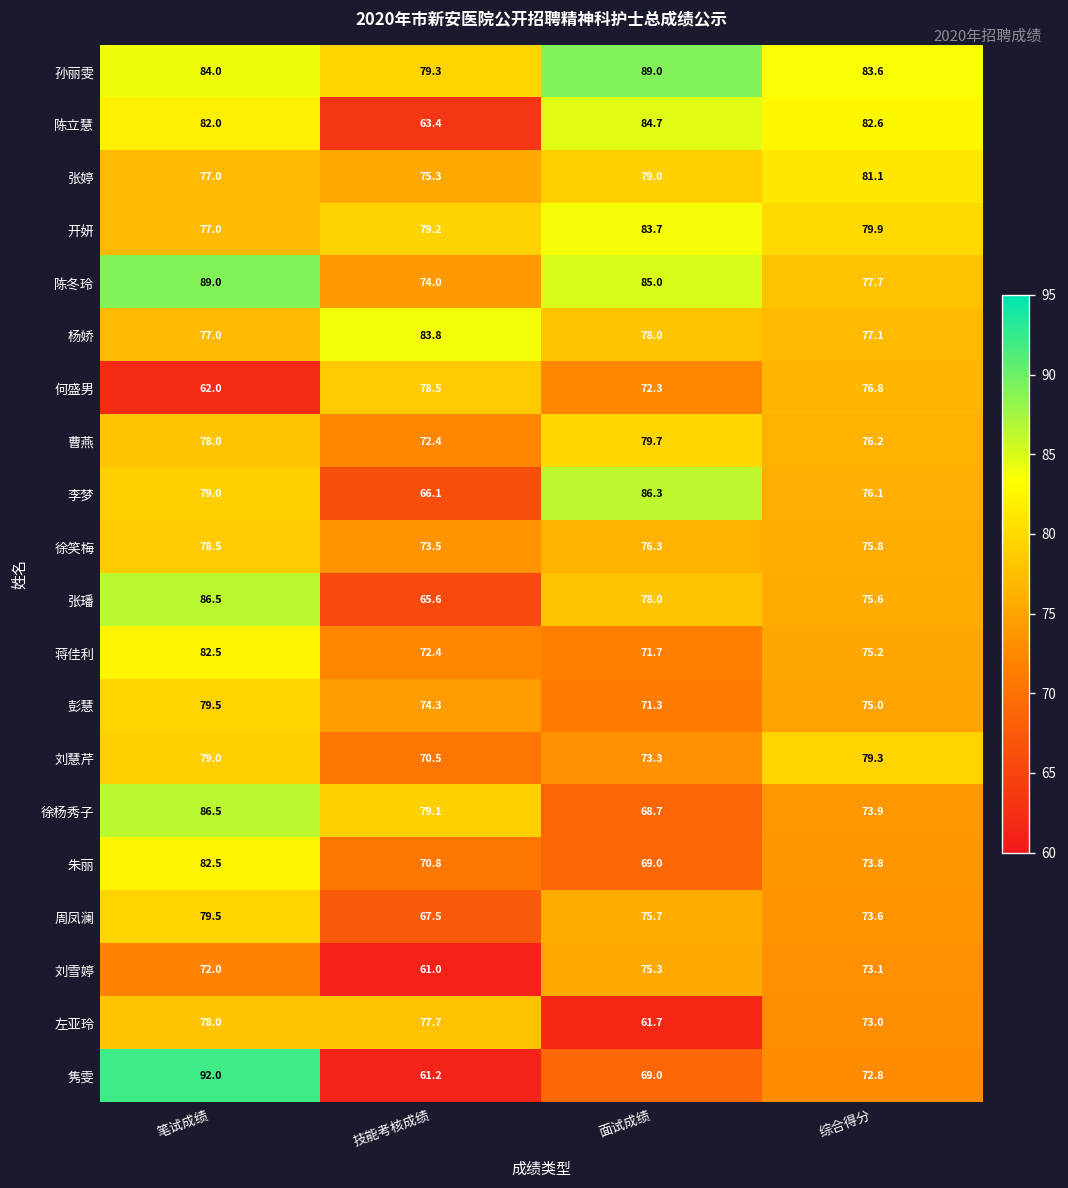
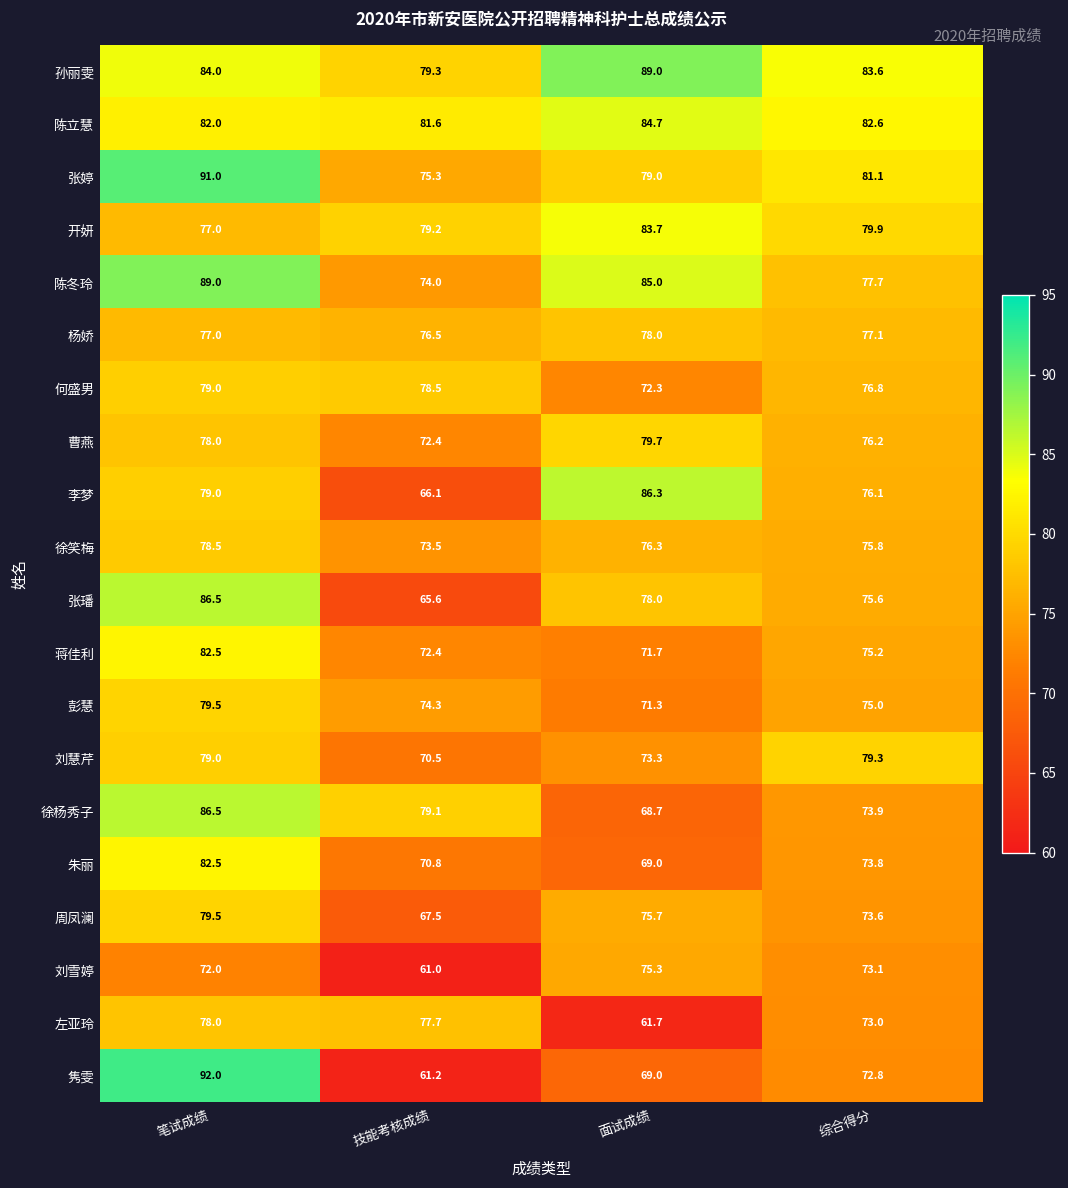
  {
    "孙丽雯": {
      "笔试成绩": 84.0,
      "技能考核成绩": 79.3,
      "面试成绩": 89.0,
      "综合得分": 83.6
    },
    "陈立慧": {
      "笔试成绩": 82.0,
-     "技能考核成绩": 63.4,
+     "技能考核成绩": 81.6,
      "面试成绩": 84.7,
      "综合得分": 82.6
    },
    "张婷": {
-     "笔试成绩": 77.0,
+     "笔试成绩": 91.0,
      "技能考核成绩": 75.3,
      "面试成绩": 79.0,
      "综合得分": 81.1
    },
    "开妍": {
      "笔试成绩": 77.0,
      "技能考核成绩": 79.2,
      "面试成绩": 83.7,
      "综合得分": 79.9
    },
    "陈冬玲": {
      "笔试成绩": 89.0,
      "技能考核成绩": 74.0,
      "面试成绩": 85.0,
      "综合得分": 77.7
    },
    "杨娇": {
      "笔试成绩": 77.0,
-     "技能考核成绩": 83.8,
+     "技能考核成绩": 76.5,
      "面试成绩": 78.0,
      "综合得分": 77.1
    },
    "何盛男": {
-     "笔试成绩": 62.0,
+     "笔试成绩": 79.0,
      "技能考核成绩": 78.5,
      "面试成绩": 72.3,
      "综合得分": 76.8
    },
    "曹燕": {
      "笔试成绩": 78.0,
      "技能考核成绩": 72.4,
      "面试成绩": 79.7,
      "综合得分": 76.2
    },
    "李梦": {
      "笔试成绩": 79.0,
      "技能考核成绩": 66.1,
      "面试成绩": 86.3,
      "综合得分": 76.1
    },
    "徐笑梅": {
      "笔试成绩": 78.5,
      "技能考核成绩": 73.5,
      "面试成绩": 76.3,
      "综合得分": 75.8
    },
    "张璠": {
      "笔试成绩": 86.5,
      "技能考核成绩": 65.6,
      "面试成绩": 78.0,
      "综合得分": 75.6
    },
    "蒋佳利": {
      "笔试成绩": 82.5,
      "技能考核成绩": 72.4,
      "面试成绩": 71.7,
      "综合得分": 75.2
    },
    "彭慧": {
      "笔试成绩": 79.5,
      "技能考核成绩": 74.3,
      "面试成绩": 71.3,
      "综合得分": 75.0
    },
    "刘慧芹": {
      "笔试成绩": 79.0,
      "技能考核成绩": 70.5,
      "面试成绩": 73.3,
      "综合得分": 79.3
    },
    "徐杨秀子": {
      "笔试成绩": 86.5,
      "技能考核成绩": 79.1,
      "面试成绩": 68.7,
      "综合得分": 73.9
    },
    "朱丽": {
      "笔试成绩": 82.5,
      "技能考核成绩": 70.8,
      "面试成绩": 69.0,
      "综合得分": 73.8
    },
    "周凤澜": {
      "笔试成绩": 79.5,
      "技能考核成绩": 67.5,
      "面试成绩": 75.7,
      "综合得分": 73.6
    },
    "刘雪婷": {
      "笔试成绩": 72.0,
      "技能考核成绩": 61.0,
      "面试成绩": 75.3,
      "综合得分": 73.1
    },
    "左亚玲": {
      "笔试成绩": 78.0,
      "技能考核成绩": 77.7,
      "面试成绩": 61.7,
      "综合得分": 73.0
    },
    "隽雯": {
      "笔试成绩": 92.0,
      "技能考核成绩": 61.2,
      "面试成绩": 69.0,
      "综合得分": 72.8
    }
  }
